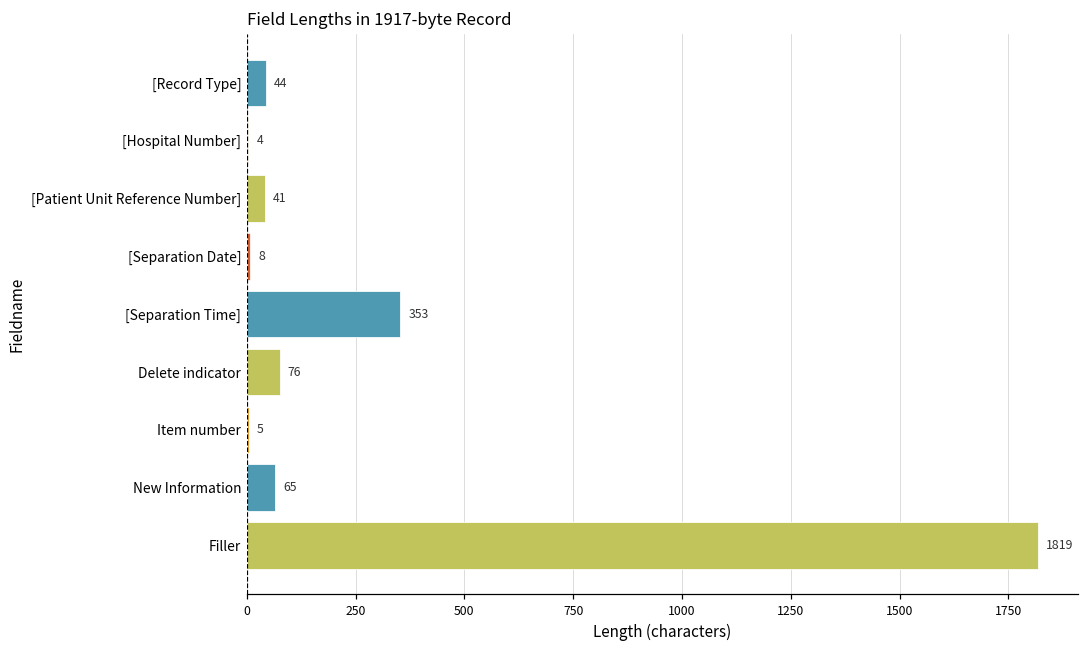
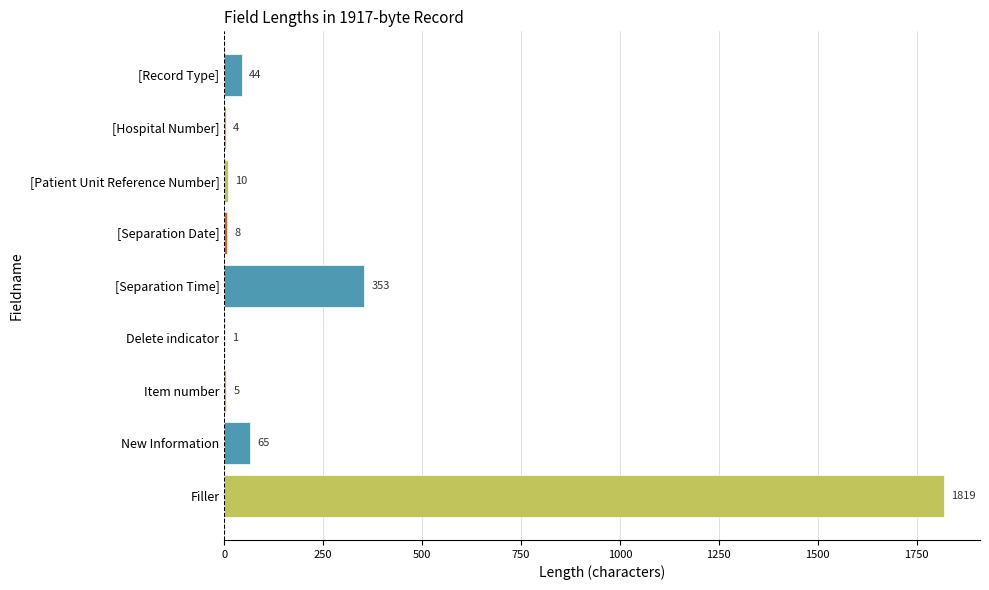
  {
    "[Record Type]": 44,
    "[Hospital Number]": 4,
-   "[Patient Unit Reference Number]": 41,
+   "[Patient Unit Reference Number]": 10,
    "[Separation Date]": 8,
    "[Separation Time]": 353,
-   "Delete indicator": 76,
+   "Delete indicator": 1,
    "Item number": 5,
    "New Information": 65,
    "Filler": 1819
  }
